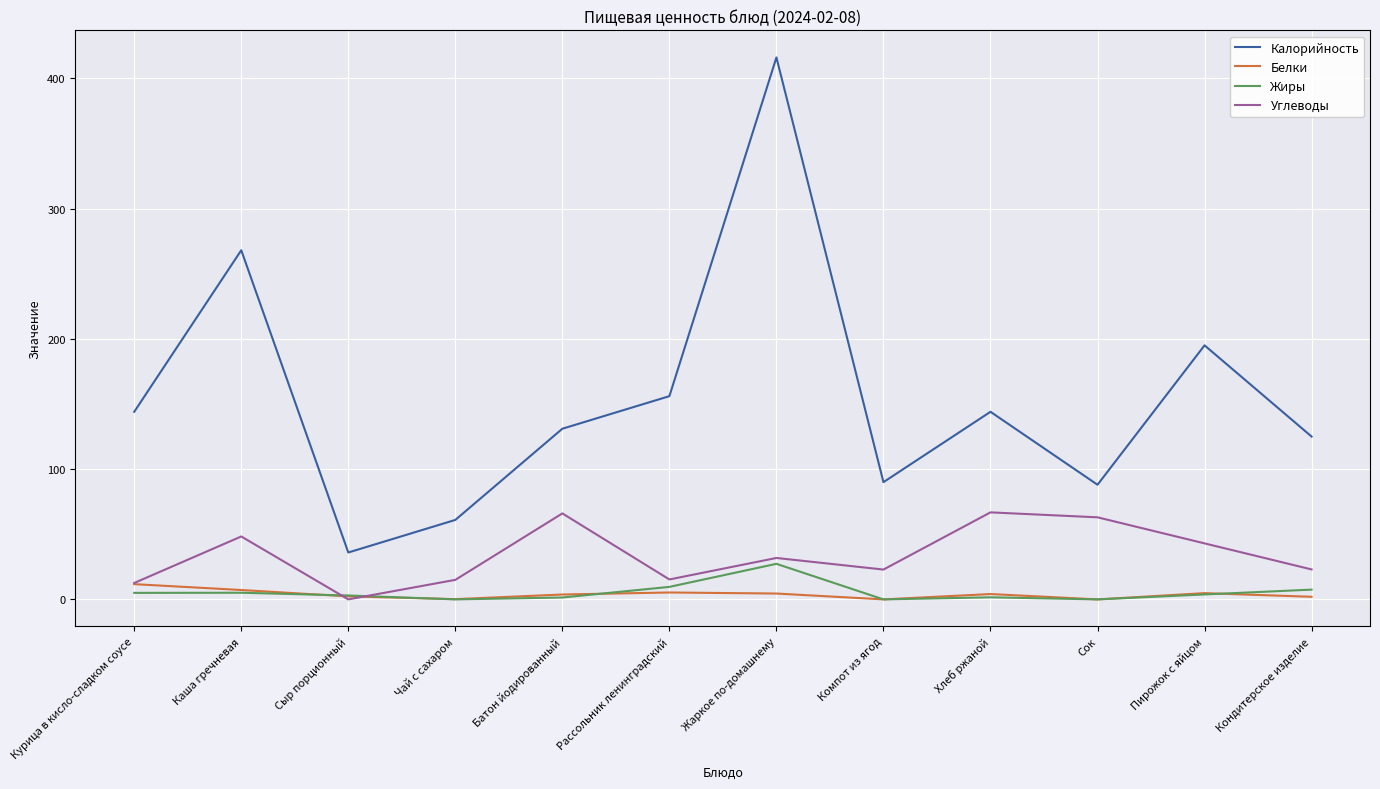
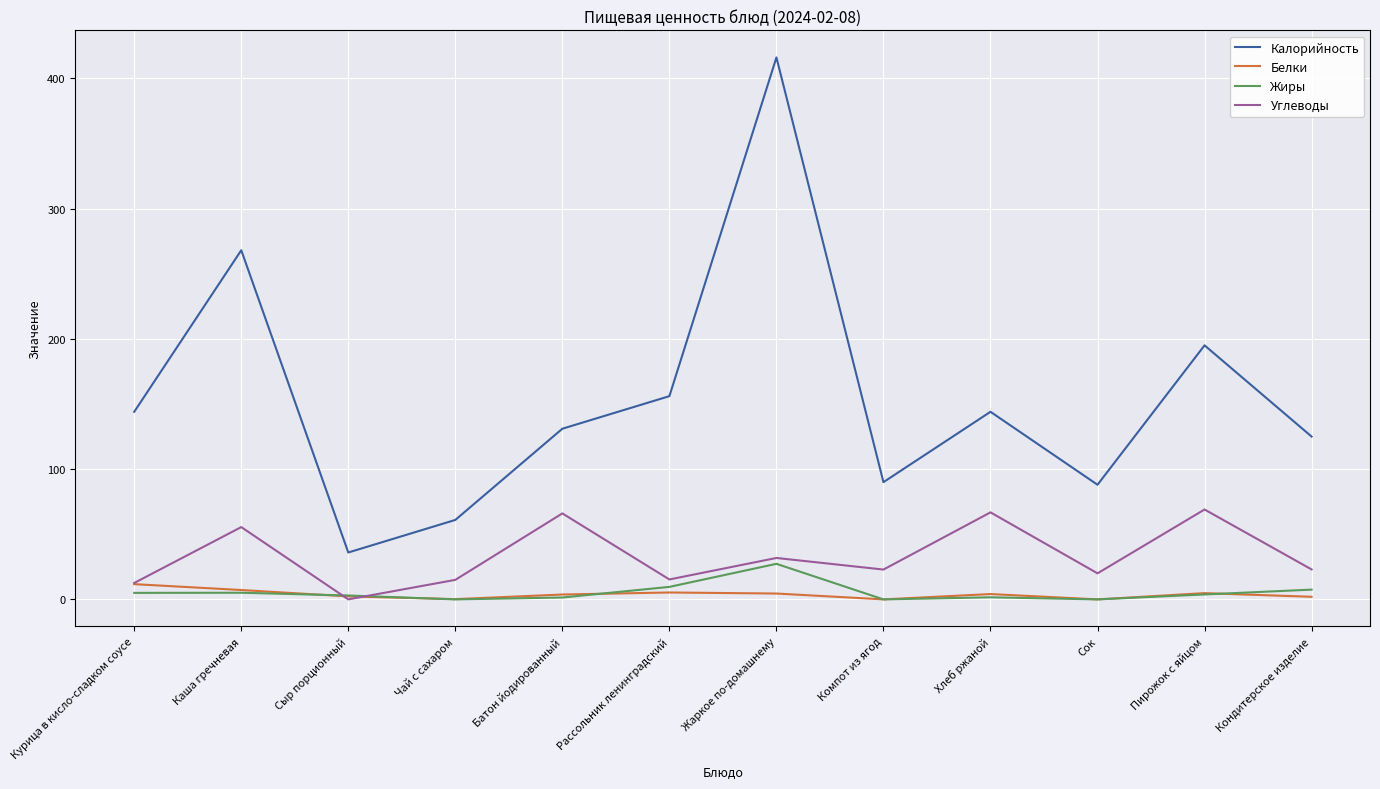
  {
    "Калорийность": {
      "Курица в кисло-сладком соусе": 144,
      "Каша гречневая": 268,
      "Сыр порционный": 36,
      "Чай с сахаром": 61,
      "Батон йодированный": 131,
      "Рассольник ленинградский": 156,
      "Жаркое по-домашнему": 416,
      "Компот из ягод": 90,
      "Хлеб ржаной": 144,
      "Сок": 88,
      "Пирожок с яйцом": 195,
      "Кондитерское изделие": 125
    },
    "Белки": {
      "Каша гречневая": 7,
      "Батон йодированный": 4,
      "Рассольник ленинградский": 5,
      "Жаркое по-домашнему": 5,
      "Хлеб ржаной": 4,
      "Кондитерское изделие": 2
    },
    "Жиры": {
      "Курица в кисло-сладком соусе": 5,
      "Каша гречневая": 5,
      "Батон йодированный": 1,
      "Рассольник ленинградский": 10,
      "Жаркое по-домашнему": 27,
      "Хлеб ржаной": 2,
      "Кондитерское изделие": 8
    },
    "Углеводы": {
-     "Каша гречневая": 48,
+     "Каша гречневая": 56,
      "Сыр порционный": 0,
      "Чай с сахаром": 15,
      "Батон йодированный": 66,
      "Рассольник ленинградский": 15,
      "Жаркое по-домашнему": 32,
      "Компот из ягод": 23,
      "Хлеб ржаной": 67,
-     "Сок": 63,
-     "Пирожок с яйцом": 43,
+     "Сок": 20,
+     "Пирожок с яйцом": 69,
      "Кондитерское изделие": 23
    }
  }
